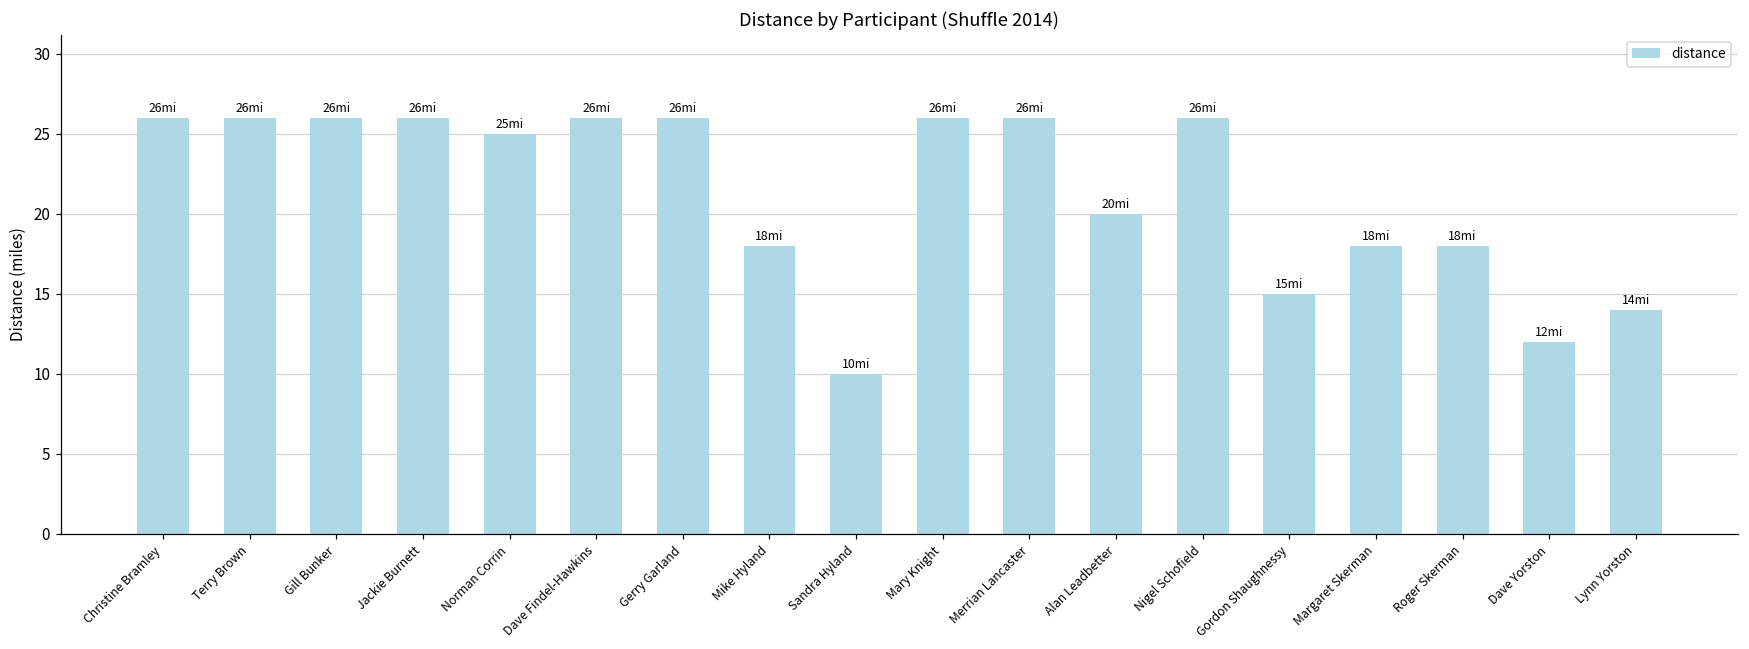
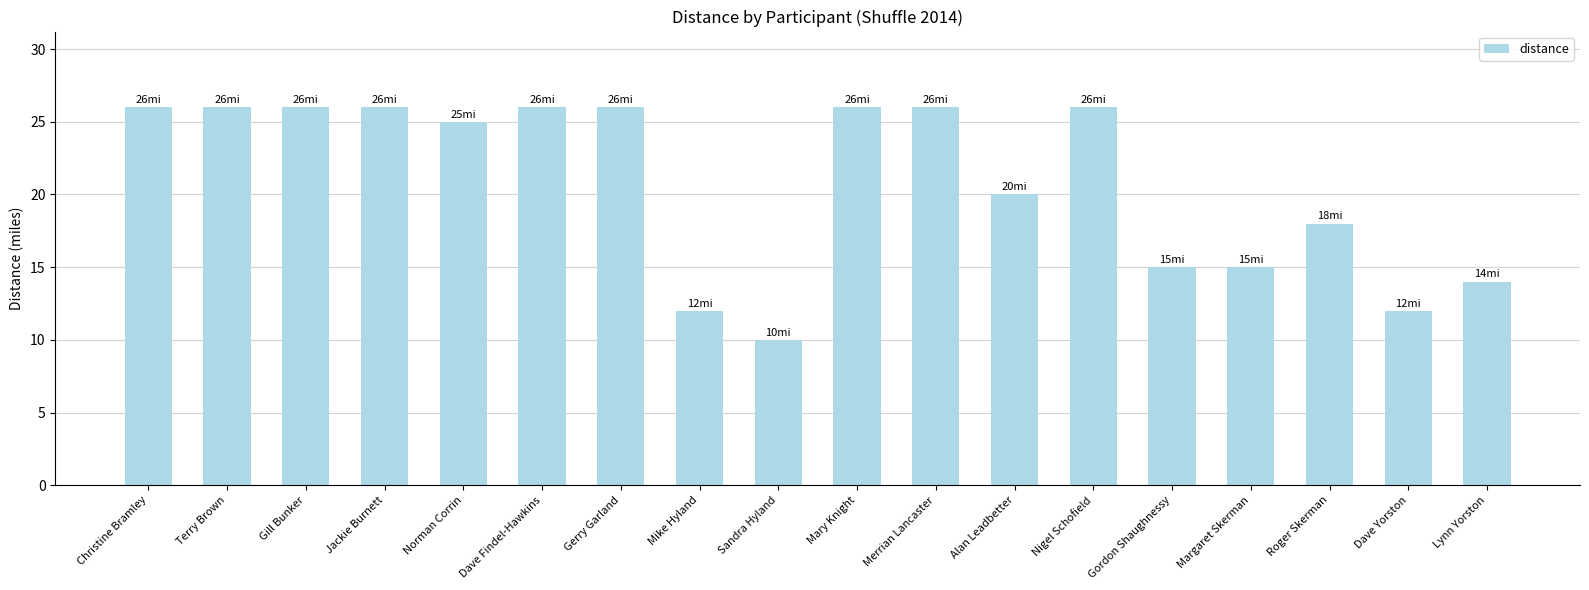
  {
    "Christine Bramley": 26,
    "Terry Brown": 26,
    "Gill Bunker": 26,
    "Jackie Burnett": 26,
    "Norman Corrin": 25,
    "Dave Findel-Hawkins": 26,
    "Gerry Garland": 26,
-   "Mike Hyland": 18,
+   "Mike Hyland": 12,
    "Sandra Hyland": 10,
    "Mary Knight": 26,
    "Merrian Lancaster": 26,
    "Alan Leadbetter": 20,
    "Nigel Schofield": 26,
    "Gordon Shaughnessy": 15,
-   "Margaret Skerman": 18,
+   "Margaret Skerman": 15,
    "Roger Skerman": 18,
    "Dave Yorston": 12,
    "Lynn Yorston": 14
  }
